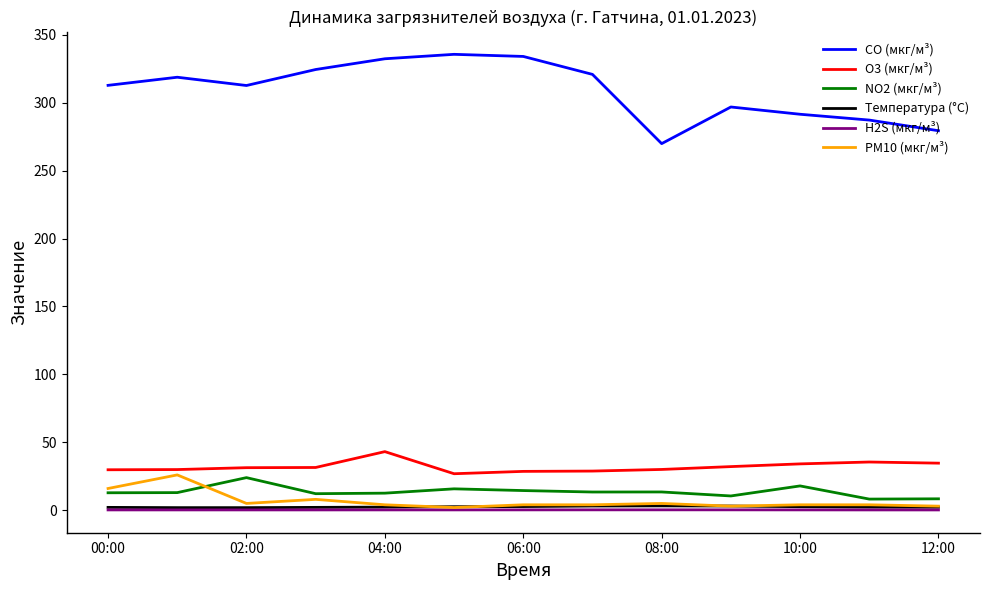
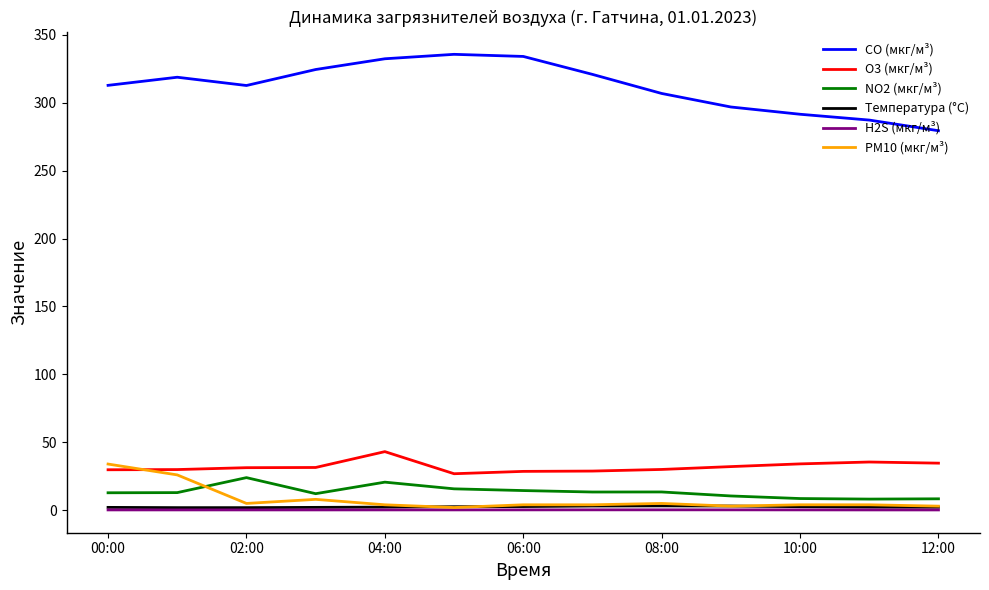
  {
    "CO (мкг/м³)": {
      "00:00": 313,
      "02:00": 313,
      "04:00": 332,
      "06:00": 334,
-     "08:00": 270,
+     "08:00": 307,
      "10:00": 292,
      "12:00": 279
    },
    "O3 (мкг/м³)": {
      "00:00": 30,
      "02:00": 31,
      "04:00": 43,
      "06:00": 29,
      "08:00": 30,
      "10:00": 34,
      "12:00": 35
    },
    "NO2 (мкг/м³)": {
      "00:00": 13,
      "02:00": 24,
-     "04:00": 13,
+     "04:00": 21,
      "06:00": 14,
      "08:00": 13,
-     "10:00": 18,
+     "10:00": 9,
      "12:00": 8
    },
    "H2S (мкг/м³)": {
      "04:00": 0,
      "06:00": 0,
      "08:00": 0,
      "10:00": 0,
      "12:00": 0
    },
    "PM10 (мкг/м³)": {
-     "00:00": 16,
+     "00:00": 34,
      "02:00": 5
    }
  }
